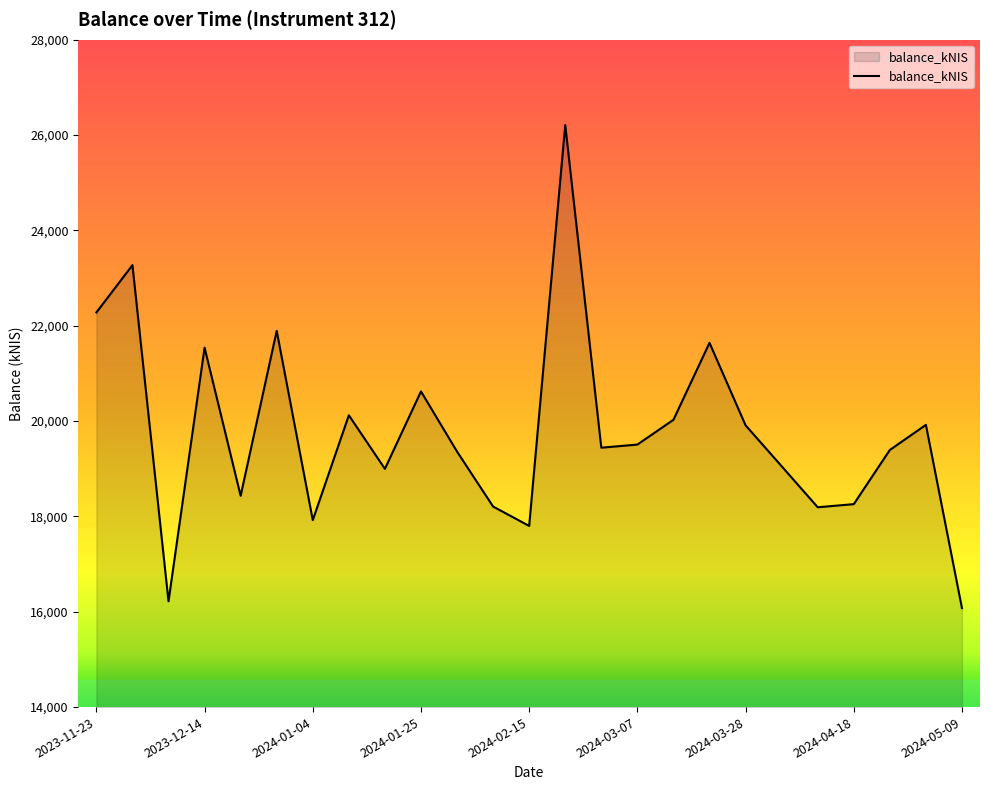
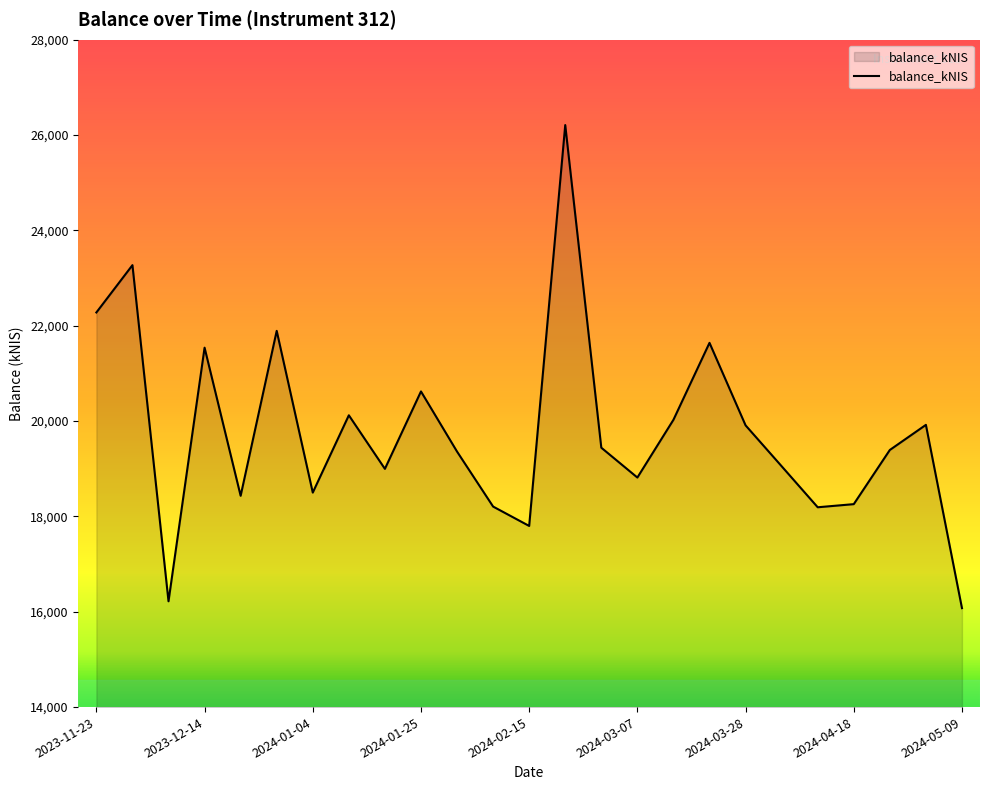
  {
    "2023-11-23": "22,300",
    "2023-12-14": "21,500",
-   "2024-01-04": "17,900",
+   "2024-01-04": "18,500",
    "2024-01-25": "20,600",
    "2024-02-15": "17,800",
-   "2024-03-07": "19,500",
+   "2024-03-07": "18,800",
    "2024-03-28": "19,900",
    "2024-04-18": "18,300",
    "2024-05-09": "16,100"
  }
